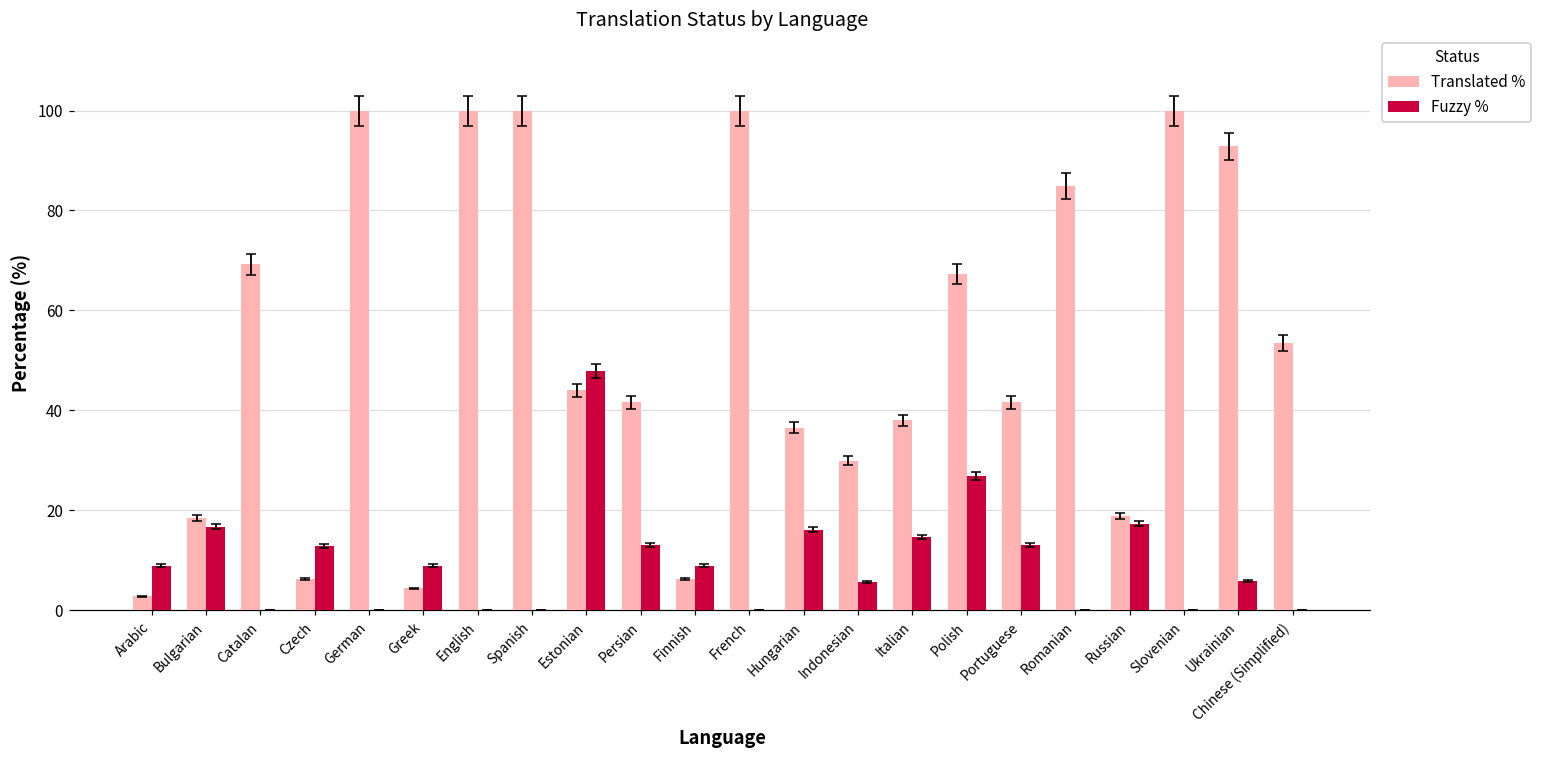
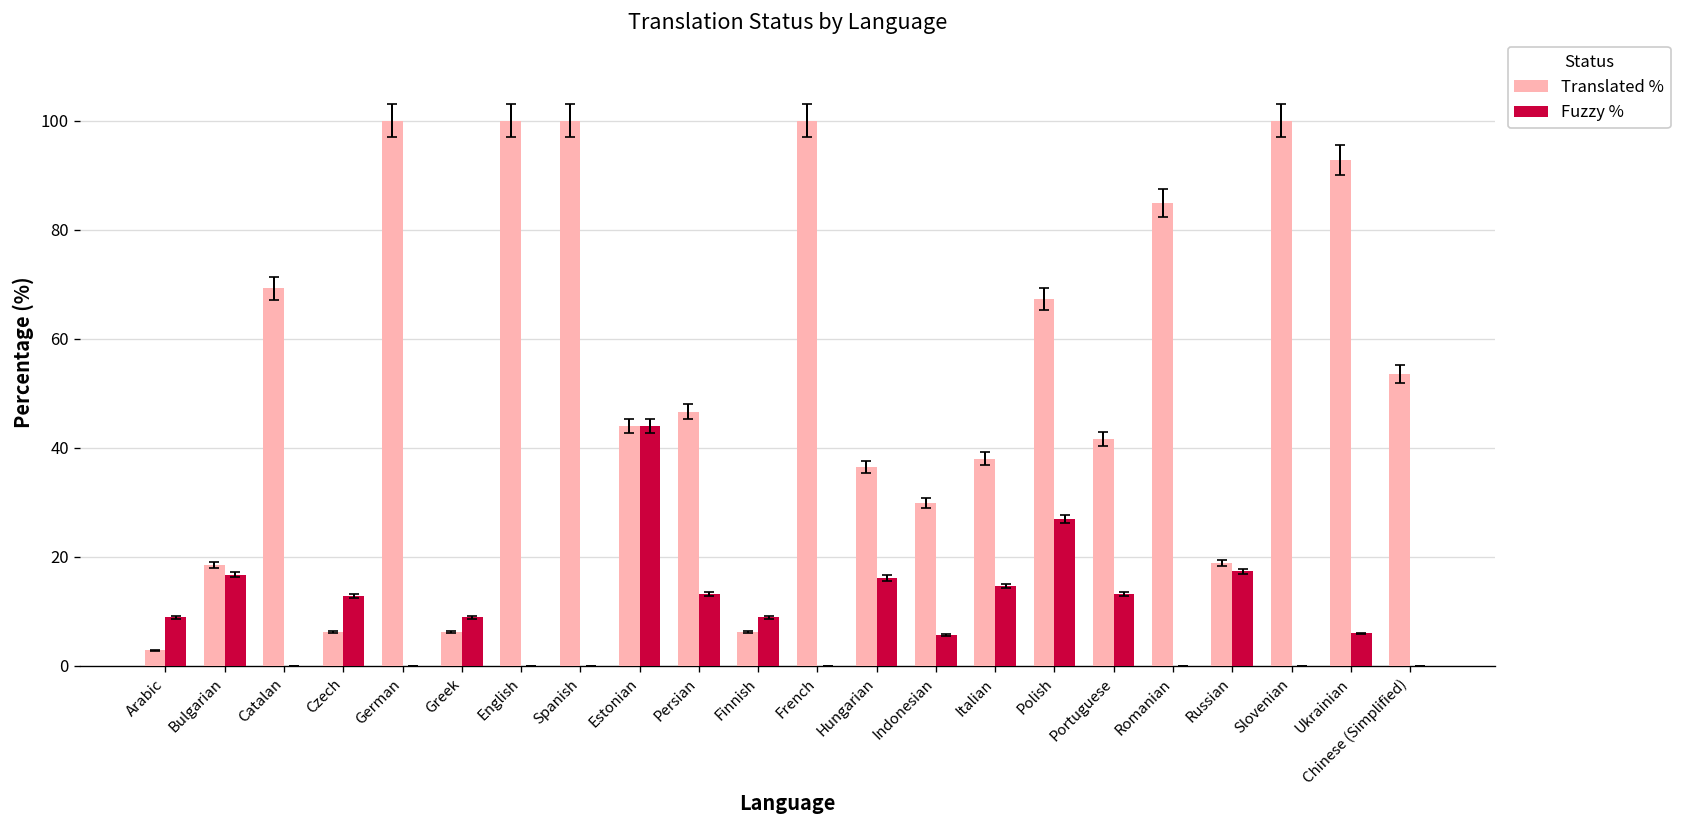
  {
    "Translated %": {
      "Arabic": 3,
      "Bulgarian": 19,
      "Catalan": 69,
      "Czech": 6,
      "German": 100,
-     "Greek": 4,
+     "Greek": 6,
      "English": 100,
      "Spanish": 100,
      "Estonian": 44,
-     "Persian": 42,
+     "Persian": 47,
      "Finnish": 6,
      "French": 100,
      "Hungarian": 37,
      "Indonesian": 30,
      "Italian": 38,
      "Polish": 67,
      "Portuguese": 42,
      "Romanian": 85,
      "Russian": 19,
      "Slovenian": 100,
      "Ukrainian": 93,
      "Chinese (Simplified)": 54
    },
    "Fuzzy %": {
      "Arabic": 9,
      "Bulgarian": 17,
      "Catalan": 0,
      "Czech": 13,
      "German": 0,
      "Greek": 9,
      "English": 0,
      "Spanish": 0,
-     "Estonian": 48,
+     "Estonian": 44,
      "Persian": 13,
      "Finnish": 9,
      "French": 0,
      "Hungarian": 16,
      "Indonesian": 6,
      "Italian": 15,
      "Polish": 27,
      "Portuguese": 13,
      "Romanian": 0,
      "Russian": 17,
      "Slovenian": 0,
      "Ukrainian": 6,
      "Chinese (Simplified)": 0
    }
  }
